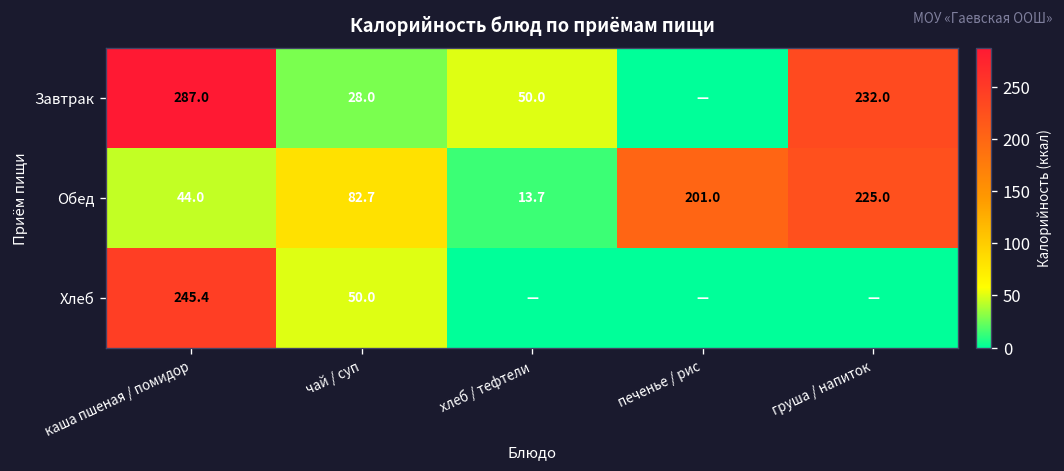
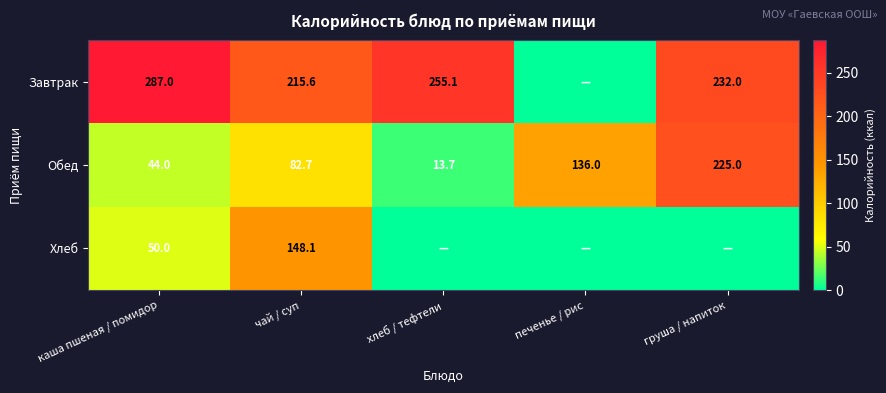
  {
    "Завтрак": {
      "каша пшеная / помидор": 287.0,
-     "чай / суп": 28.0,
-     "хлеб / тефтели": 50.0,
+     "чай / суп": 215.6,
+     "хлеб / тефтели": 255.1,
      "груша / напиток": 232.0
    },
    "Обед": {
      "каша пшеная / помидор": 44.0,
      "чай / суп": 82.7,
      "хлеб / тефтели": 13.7,
-     "печенье / рис": 201.0,
+     "печенье / рис": 136.0,
      "груша / напиток": 225.0
    },
    "Хлеб": {
-     "каша пшеная / помидор": 245.4,
-     "чай / суп": 50.0
+     "каша пшеная / помидор": 50.0,
+     "чай / суп": 148.1
    }
  }
